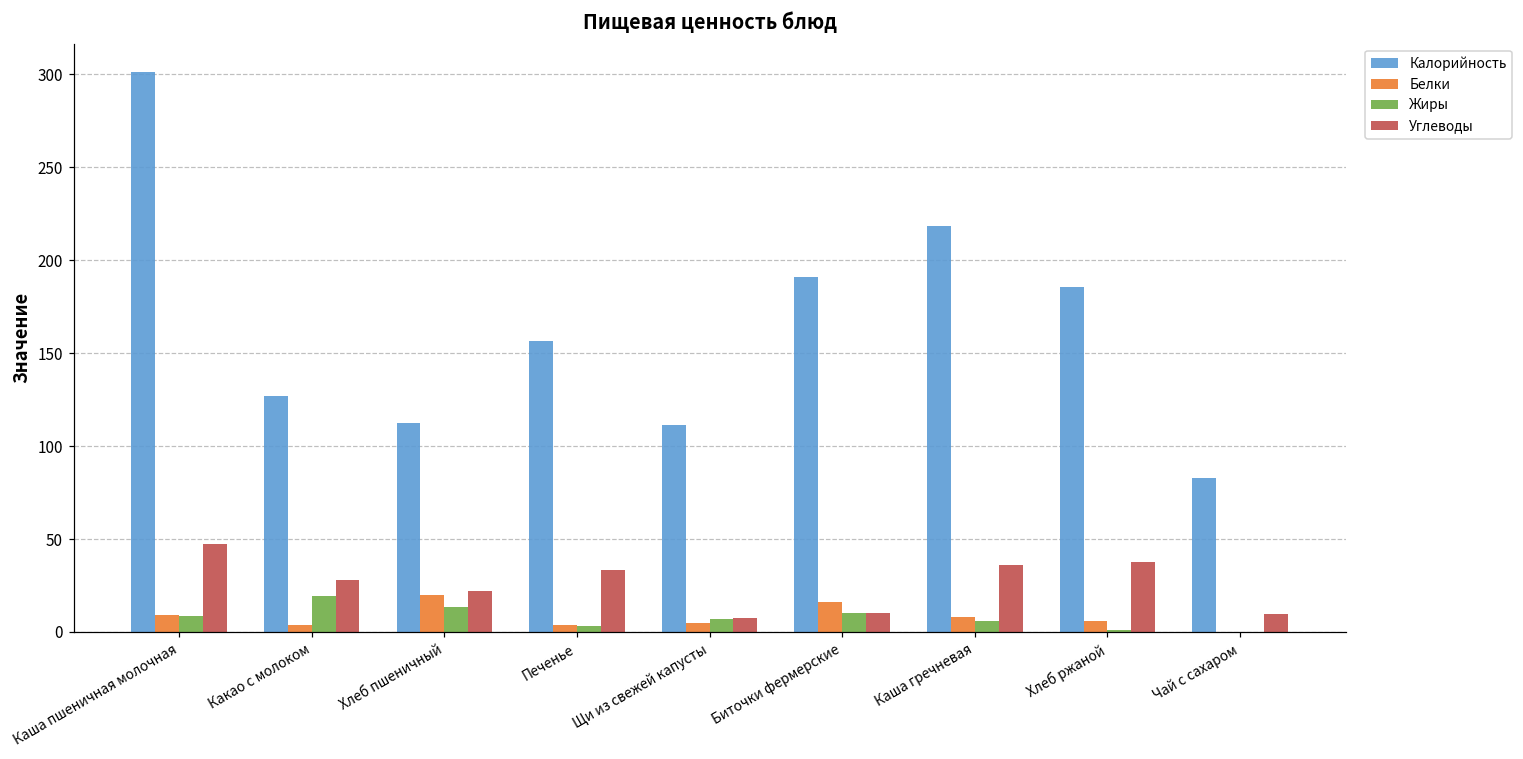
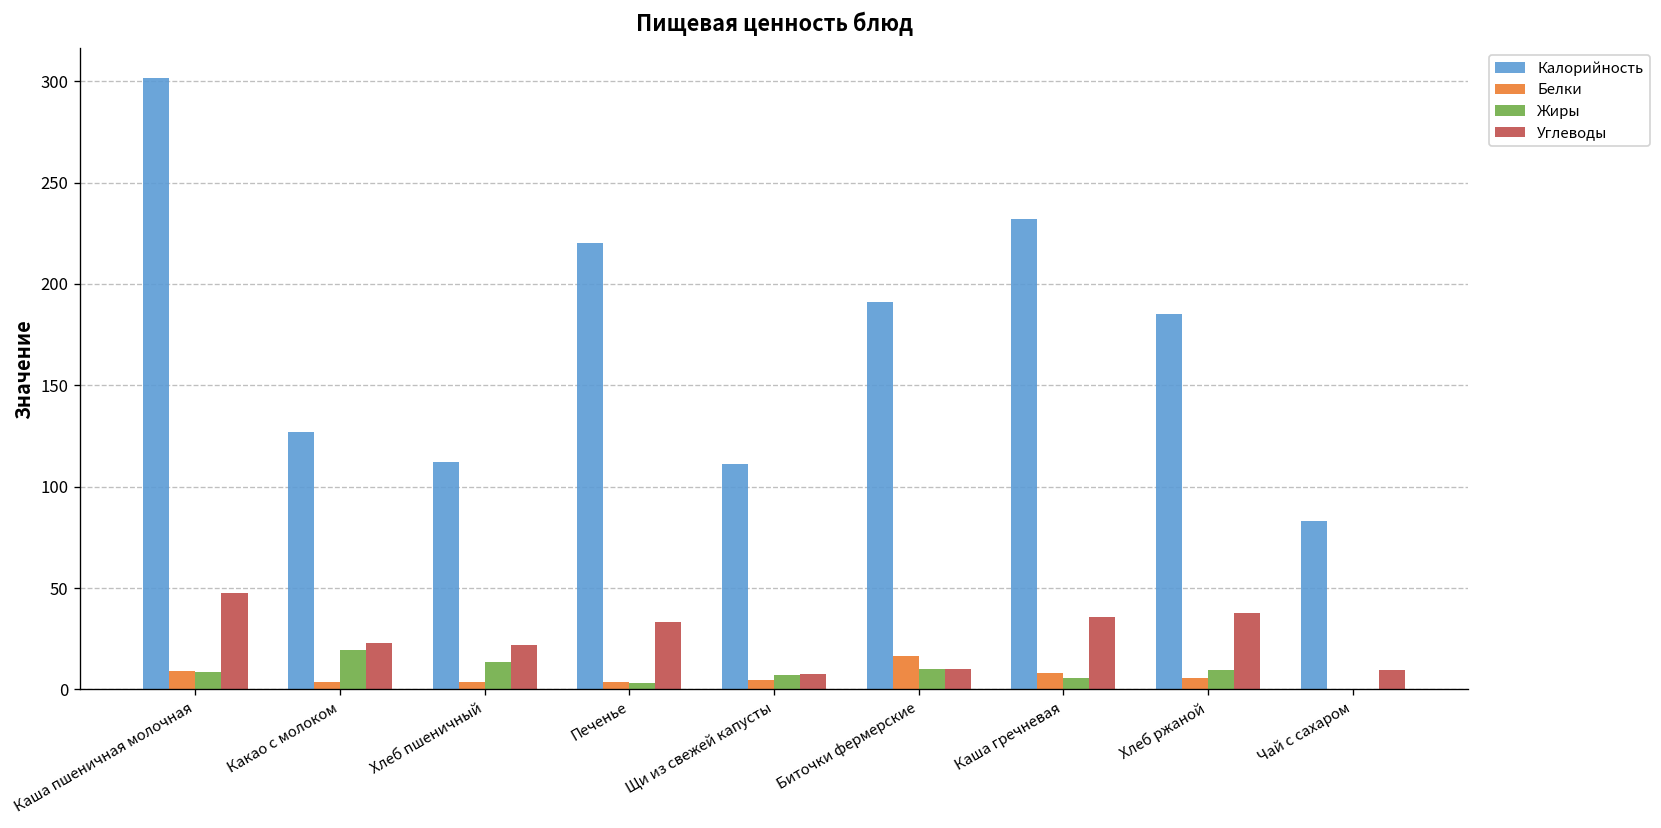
  {
    "Калорийность": {
      "Каша пшеничная молочная": 301,
      "Какао с молоком": 127,
      "Хлеб пшеничный": 112,
-     "Печенье": 156,
+     "Печенье": 220,
      "Щи из свежей капусты": 111,
      "Биточки фермерские": 191,
-     "Каша гречневая": 218,
+     "Каша гречневая": 232,
      "Хлеб ржаной": 185,
      "Чай с сахаром": 83
    },
    "Белки": {
      "Каша пшеничная молочная": 9,
      "Какао с молоком": 4,
-     "Хлеб пшеничный": 20,
+     "Хлеб пшеничный": 4,
      "Печенье": 4,
      "Щи из свежей капусты": 5,
      "Биточки фермерские": 16,
      "Каша гречневая": 8,
      "Хлеб ржаной": 6
    },
    "Жиры": {
      "Каша пшеничная молочная": 8,
      "Какао с молоком": 20,
      "Хлеб пшеничный": 13,
      "Печенье": 3,
      "Щи из свежей капусты": 7,
      "Биточки фермерские": 10,
      "Каша гречневая": 6,
-     "Хлеб ржаной": 1,
+     "Хлеб ржаной": 9,
      "Чай с сахаром": 0
    },
    "Углеводы": {
      "Каша пшеничная молочная": 48,
-     "Какао с молоком": 28,
+     "Какао с молоком": 23,
      "Хлеб пшеничный": 22,
      "Печенье": 34,
      "Щи из свежей капусты": 8,
      "Биточки фермерские": 10,
      "Каша гречневая": 36,
      "Хлеб ржаной": 38,
      "Чай с сахаром": 10
    }
  }
